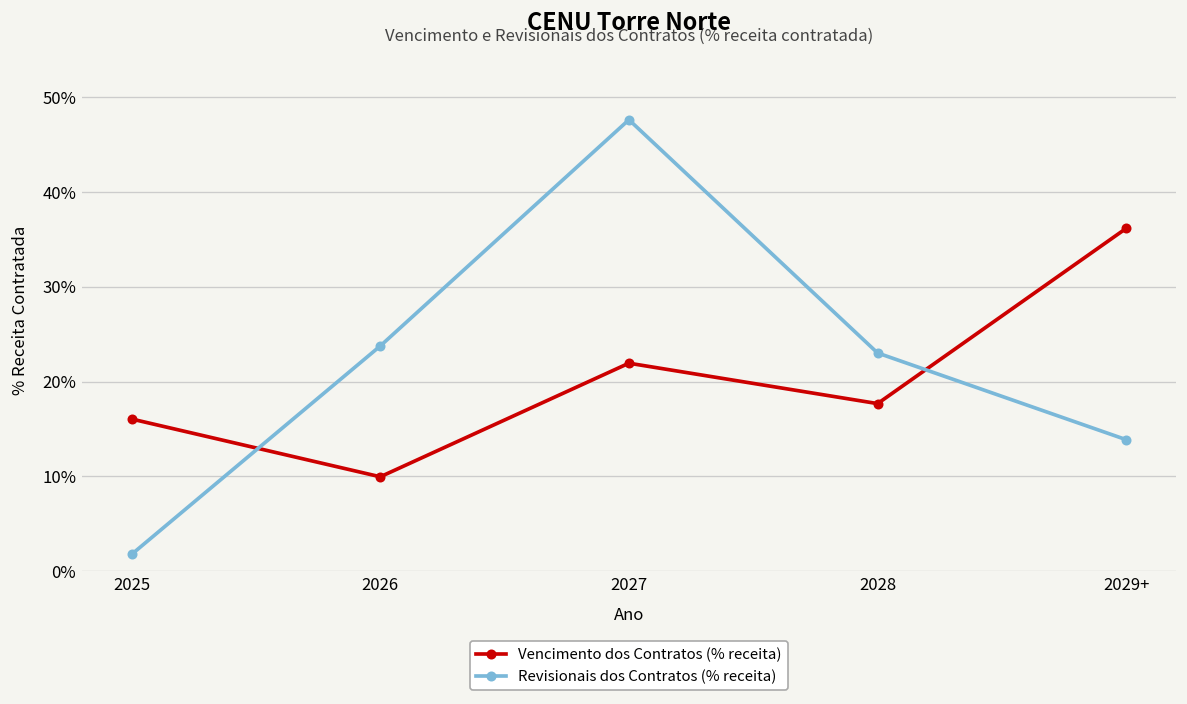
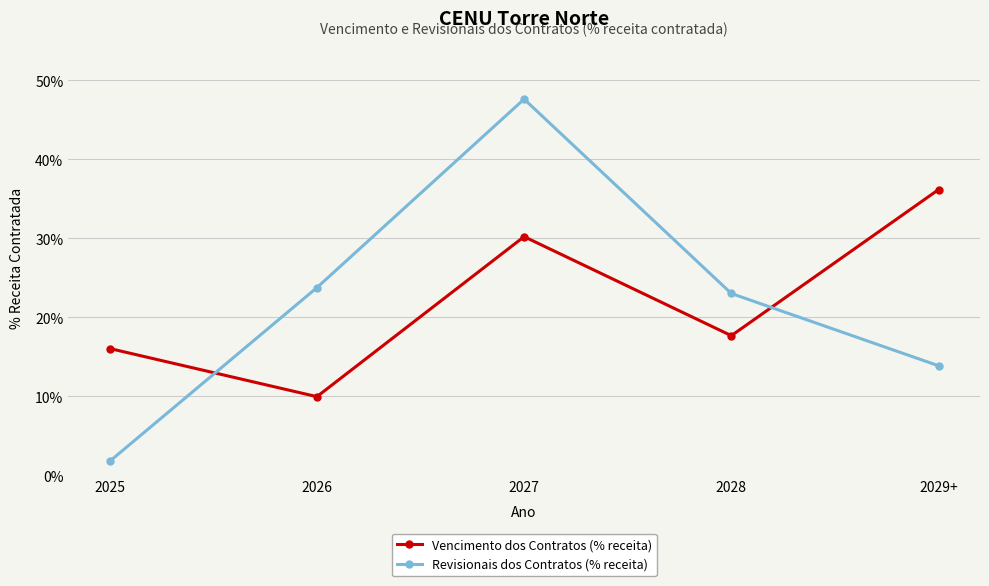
  {
    "Vencimento dos Contratos (% receita)": {
      "2025": "16%",
      "2026": "10%",
-     "2027": "22%",
+     "2027": "30%",
      "2028": "18%",
      "2029+": "36%"
    },
    "Revisionais dos Contratos (% receita)": {
      "2025": "2%",
      "2026": "24%",
      "2027": "48%",
      "2028": "23%",
      "2029+": "14%"
    }
  }
